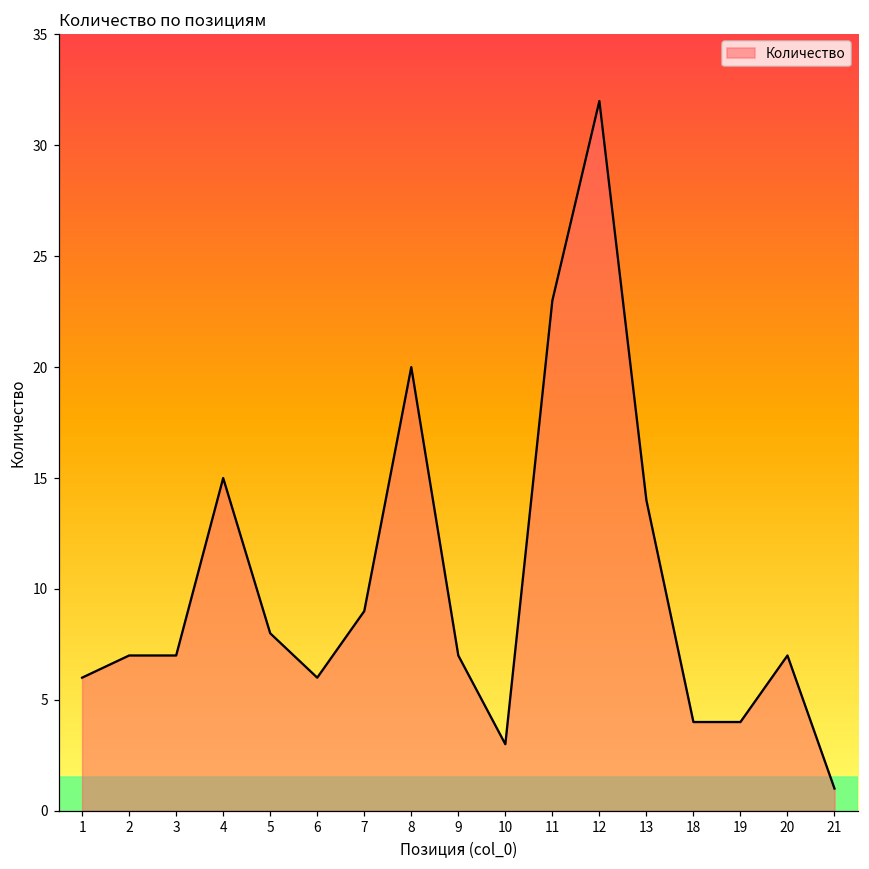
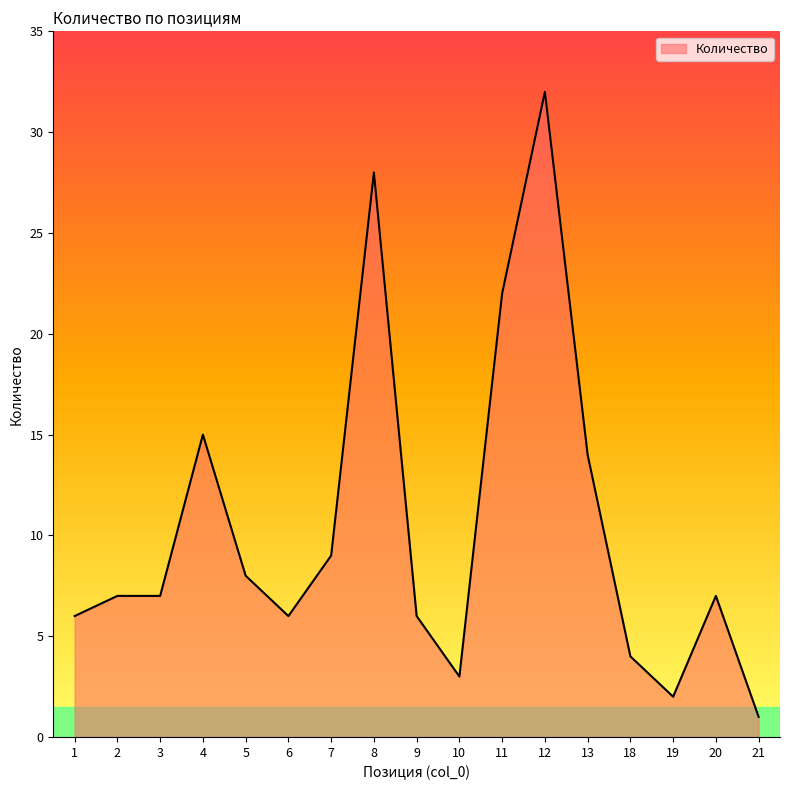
  {
    "1": 6,
    "2": 7,
    "3": 7,
    "4": 15,
    "5": 8,
    "6": 6,
    "7": 9,
-   "8": 20,
-   "9": 7,
+   "8": 28,
+   "9": 6,
    "10": 3,
-   "11": 23,
+   "11": 22,
    "12": 32,
    "13": 14,
    "18": 4,
-   "19": 4,
+   "19": 2,
    "20": 7
  }
